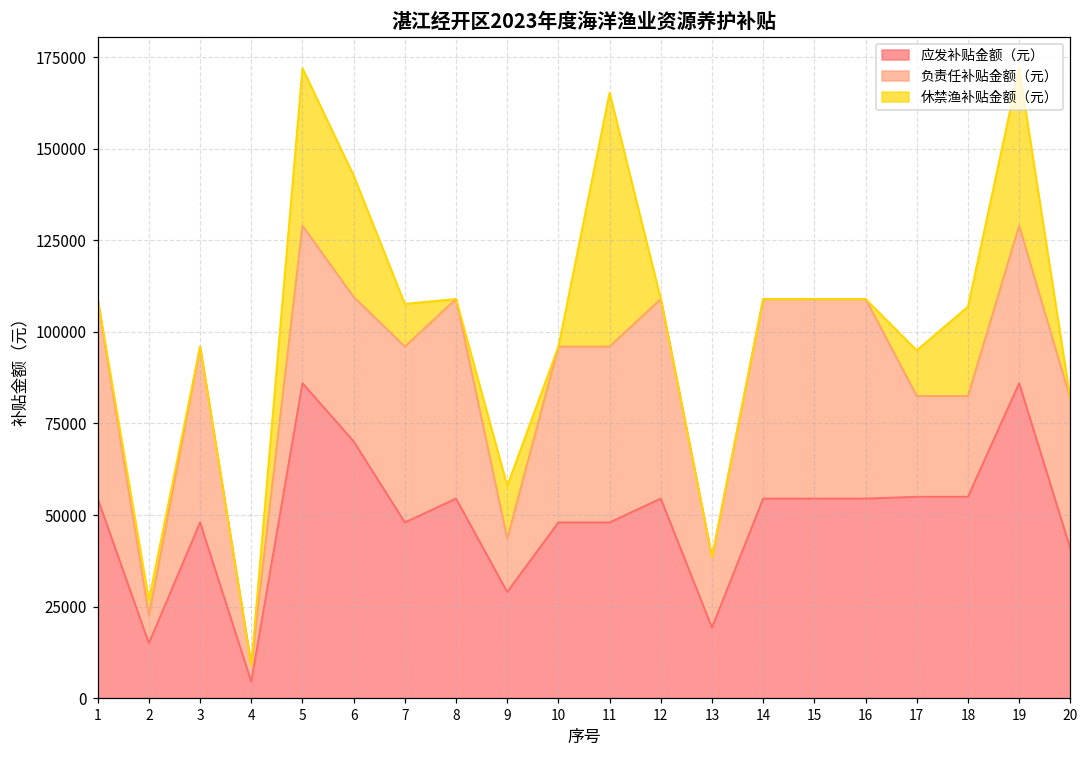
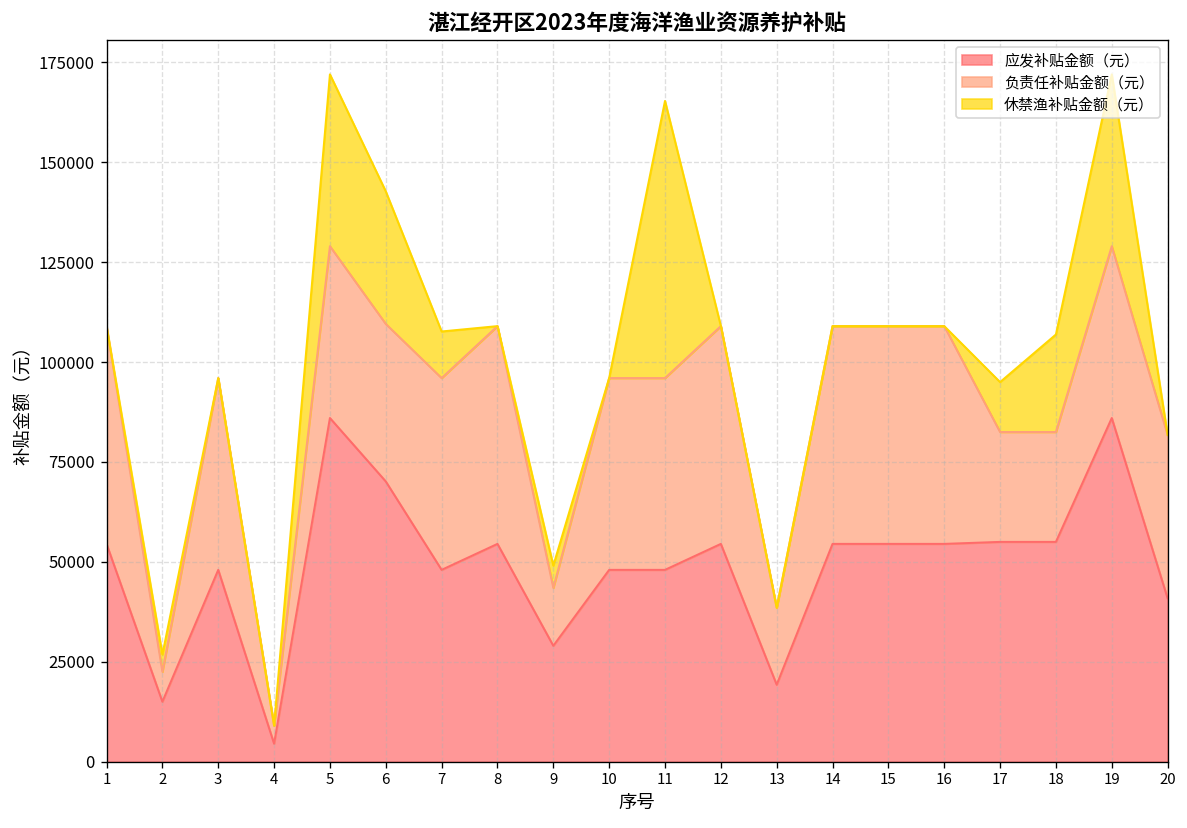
  {
    "休禁渔补贴金额（元）": {
      "2": 4000,
      "5": 43000,
      "6": 33000,
      "7": 12000,
-     "9": 15000,
+     "9": 6000,
      "11": 69000,
      "17": 12000,
      "18": 24000
    }
  }
